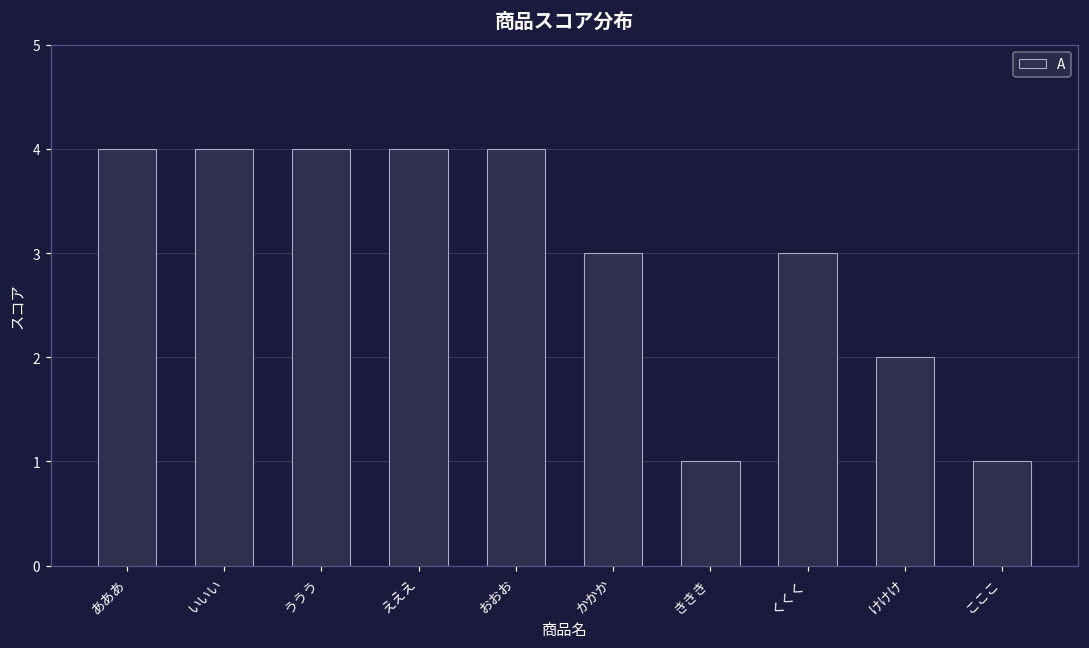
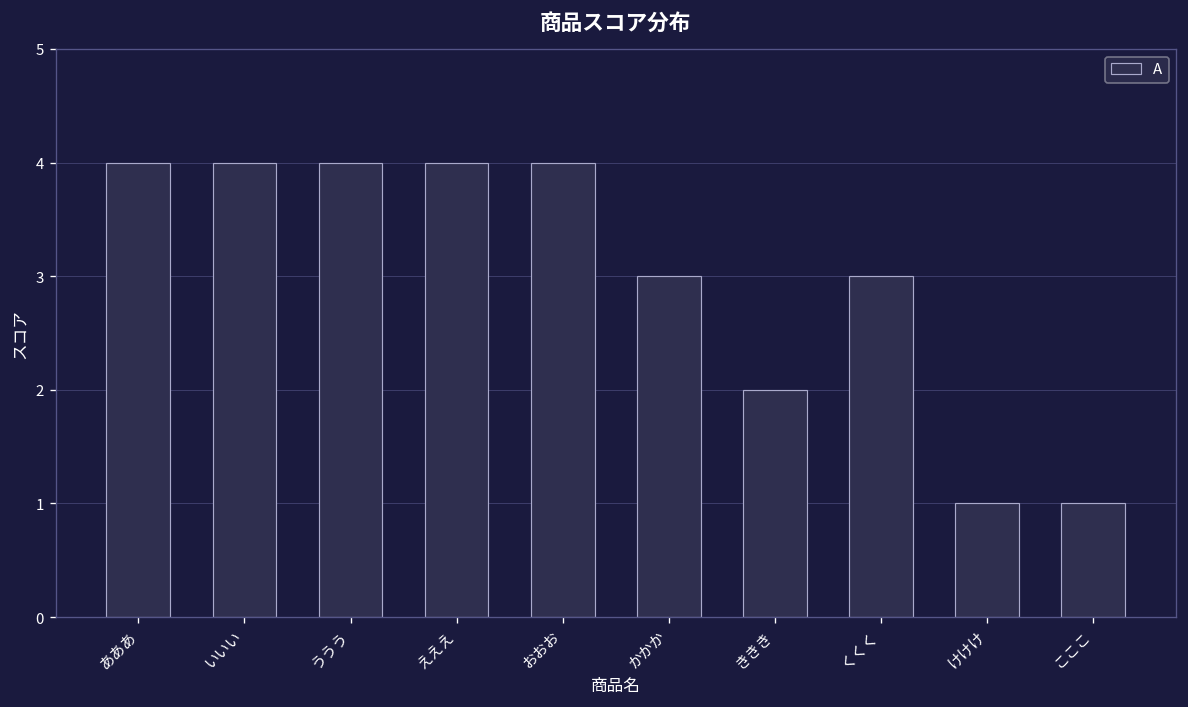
  {
    "あああ": 4,
    "いいい": 4,
    "ううう": 4,
    "えええ": 4,
    "おおお": 4,
    "かかか": 3,
-   "ききき": 1,
+   "ききき": 2,
    "くくく": 3,
-   "けけけ": 2,
+   "けけけ": 1,
    "こここ": 1
  }
